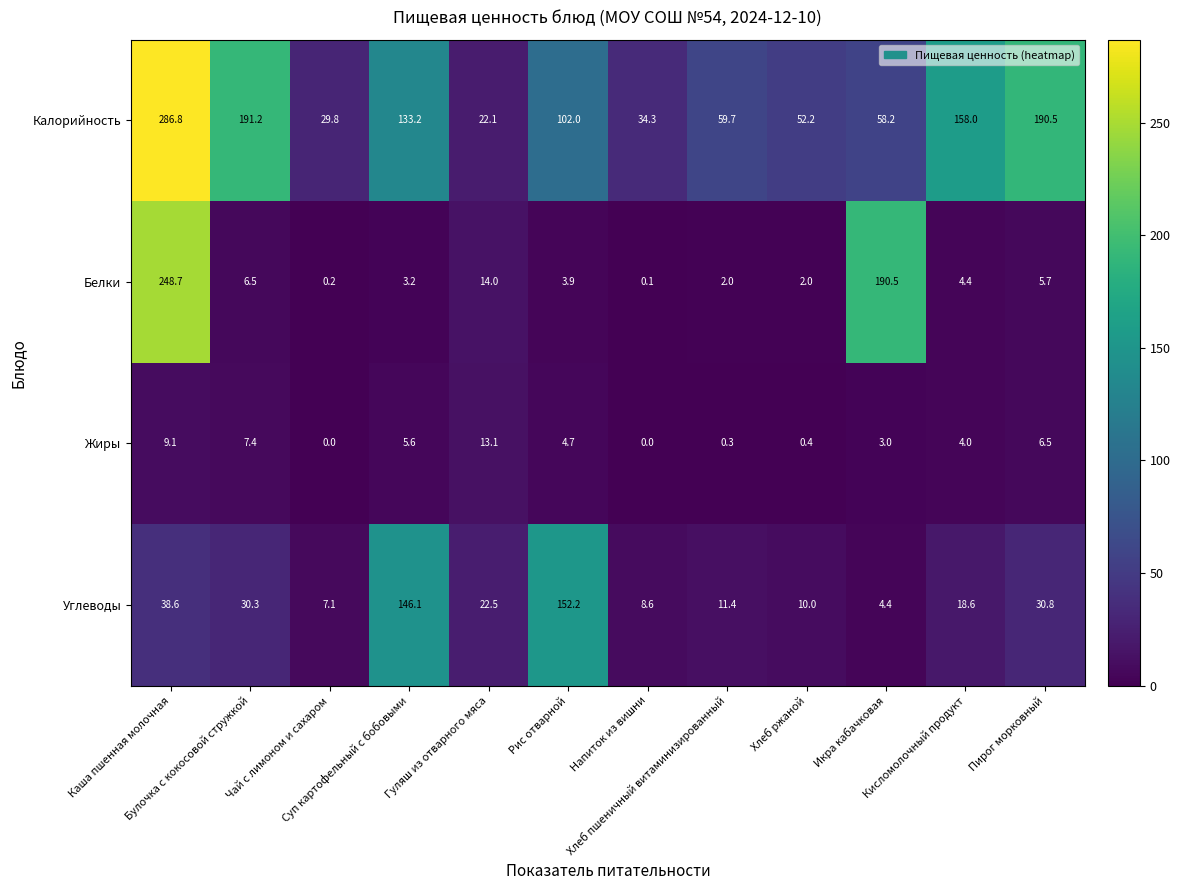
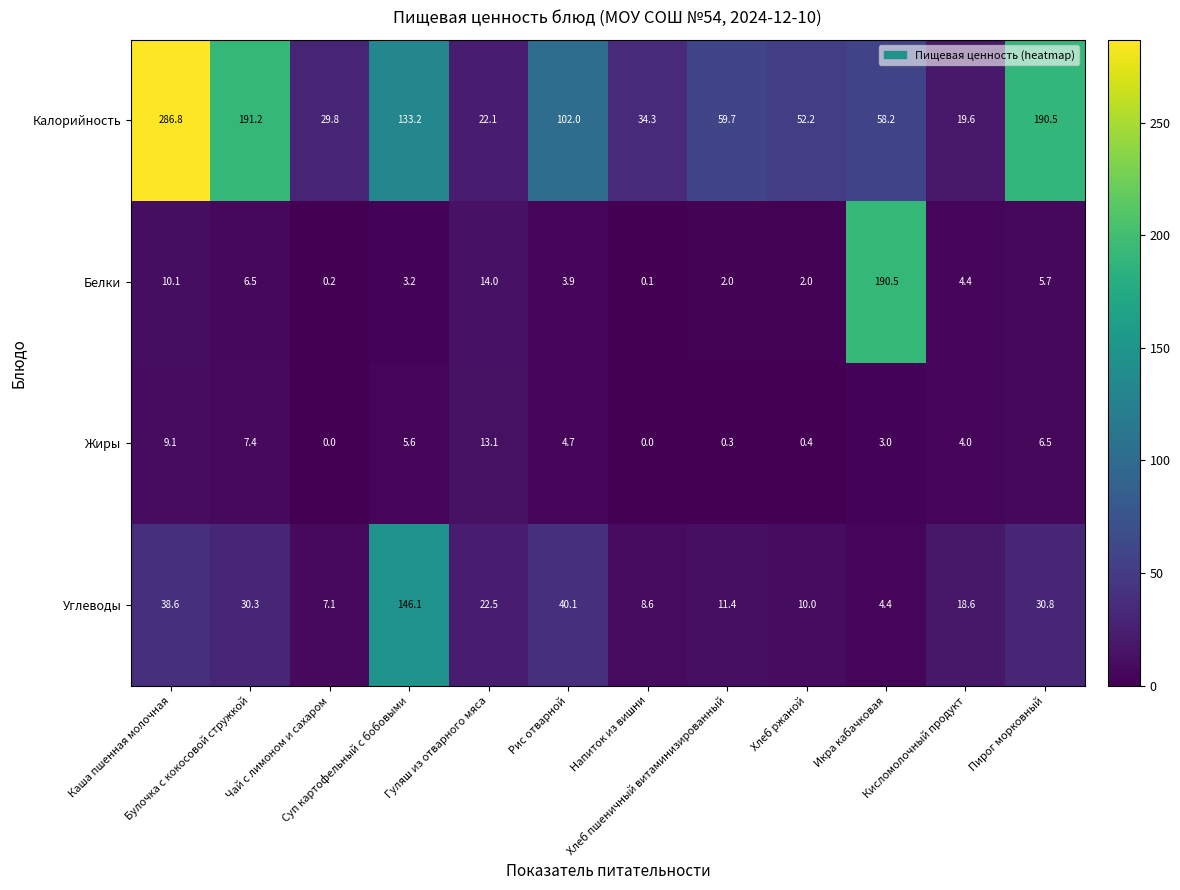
  {
    "Калорийность": {
      "Каша пшенная молочная": 286.8,
      "Булочка с кокосовой стружкой": 191.2,
      "Чай с лимоном и сахаром": 29.8,
      "Суп картофельный с бобовыми": 133.2,
      "Гуляш из отварного мяса": 22.1,
      "Рис отварной": 102.0,
      "Напиток из вишни": 34.3,
      "Хлеб пшеничный витаминизированный": 59.7,
      "Хлеб ржаной": 52.2,
      "Икра кабачковая": 58.2,
-     "Кисломолочный продукт": 158.0,
+     "Кисломолочный продукт": 19.6,
      "Пирог морковный": 190.5
    },
    "Белки": {
-     "Каша пшенная молочная": 248.7,
+     "Каша пшенная молочная": 10.1,
      "Булочка с кокосовой стружкой": 6.5,
      "Чай с лимоном и сахаром": 0.2,
      "Суп картофельный с бобовыми": 3.2,
      "Гуляш из отварного мяса": 14.0,
      "Рис отварной": 3.9,
      "Напиток из вишни": 0.1,
      "Хлеб пшеничный витаминизированный": 2.0,
      "Хлеб ржаной": 2.0,
      "Икра кабачковая": 190.5,
      "Кисломолочный продукт": 4.4,
      "Пирог морковный": 5.7
    },
    "Жиры": {
      "Каша пшенная молочная": 9.1,
      "Булочка с кокосовой стружкой": 7.4,
      "Чай с лимоном и сахаром": 0.0,
      "Суп картофельный с бобовыми": 5.6,
      "Гуляш из отварного мяса": 13.1,
      "Рис отварной": 4.7,
      "Напиток из вишни": 0.0,
      "Хлеб пшеничный витаминизированный": 0.3,
      "Хлеб ржаной": 0.4,
      "Икра кабачковая": 3.0,
      "Кисломолочный продукт": 4.0,
      "Пирог морковный": 6.5
    },
    "Углеводы": {
      "Каша пшенная молочная": 38.6,
      "Булочка с кокосовой стружкой": 30.3,
      "Чай с лимоном и сахаром": 7.1,
      "Суп картофельный с бобовыми": 146.1,
      "Гуляш из отварного мяса": 22.5,
-     "Рис отварной": 152.2,
+     "Рис отварной": 40.1,
      "Напиток из вишни": 8.6,
      "Хлеб пшеничный витаминизированный": 11.4,
      "Хлеб ржаной": 10.0,
      "Икра кабачковая": 4.4,
      "Кисломолочный продукт": 18.6,
      "Пирог морковный": 30.8
    }
  }
